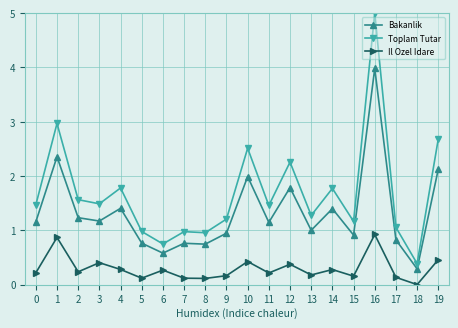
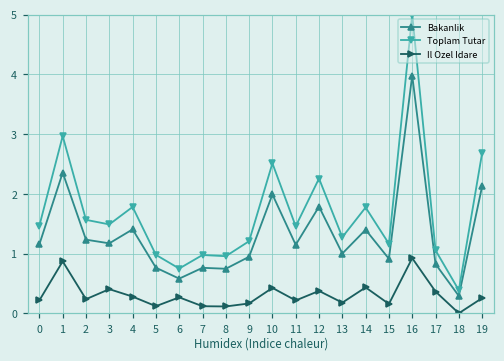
  {
    "Il Ozel Idare": {
      "0": 0.2,
      "1": 0.9,
      "2": 0.2,
      "3": 0.4,
      "4": 0.3,
      "5": 0.1,
      "6": 0.3,
      "7": 0.1,
      "8": 0.1,
      "9": 0.2,
      "10": 0.4,
      "11": 0.2,
      "12": 0.4,
      "13": 0.2,
-     "14": 0.3,
+     "14": 0.4,
      "15": 0.2,
      "16": 0.9,
-     "17": 0.1,
+     "17": 0.4,
      "18": 0.0,
-     "19": 0.5
+     "19": 0.3
    }
  }
